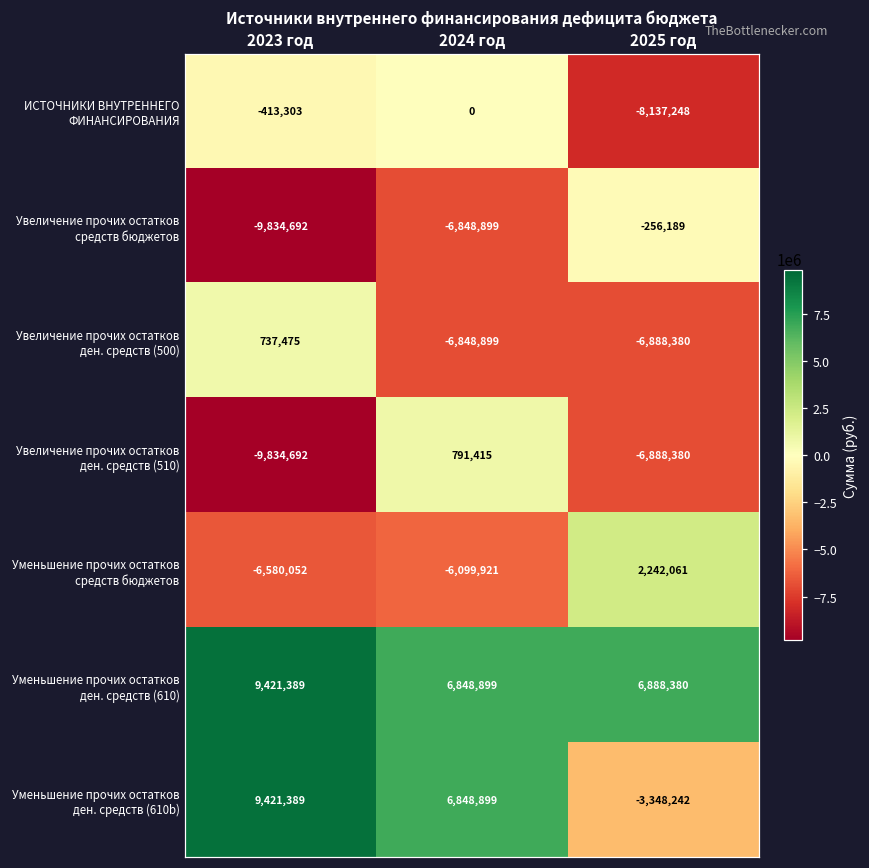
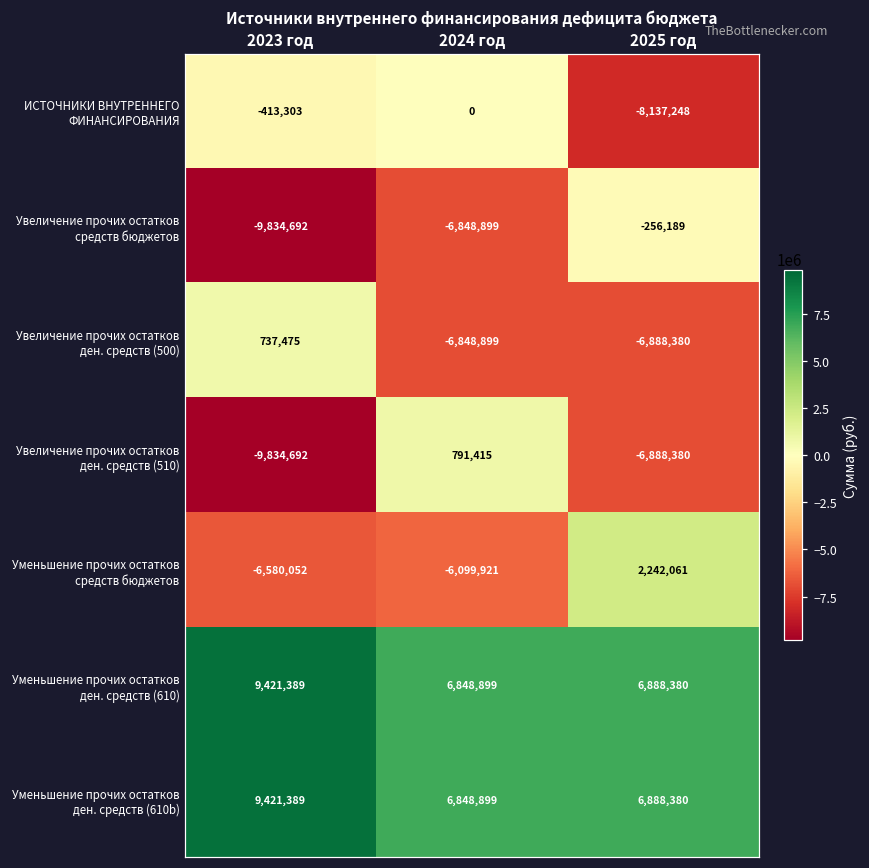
  {
    "ИСТОЧНИКИ ВНУТРЕННЕГО ФИНАНСИРОВАНИЯ": {
      "2023 год": "-413,303",
      "2024 год": "0",
      "2025 год": "-8,137,248"
    },
    "Увеличение прочих остатков средств бюджетов": {
      "2023 год": "-9,834,692",
      "2024 год": "-6,848,899",
      "2025 год": "-256,189"
    },
    "Увеличение прочих остатков ден. средств (500)": {
      "2023 год": "737,475",
      "2024 год": "-6,848,899",
      "2025 год": "-6,888,380"
    },
    "Увеличение прочих остатков ден. средств (510)": {
      "2023 год": "-9,834,692",
      "2024 год": "791,415",
      "2025 год": "-6,888,380"
    },
    "Уменьшение прочих остатков средств бюджетов": {
      "2023 год": "-6,580,052",
      "2024 год": "-6,099,921",
      "2025 год": "2,242,061"
    },
    "Уменьшение прочих остатков ден. средств (610)": {
      "2023 год": "9,421,389",
      "2024 год": "6,848,899",
      "2025 год": "6,888,380"
    },
    "Уменьшение прочих остатков ден. средств (610b)": {
      "2023 год": "9,421,389",
      "2024 год": "6,848,899",
-     "2025 год": "-3,348,242"
+     "2025 год": "6,888,380"
    }
  }
